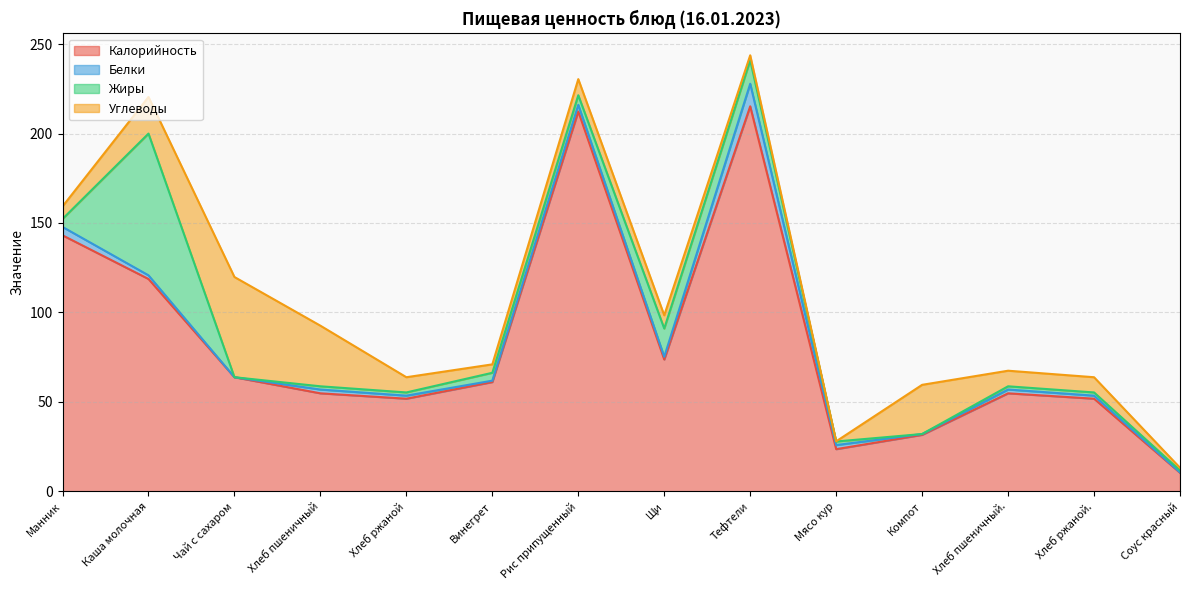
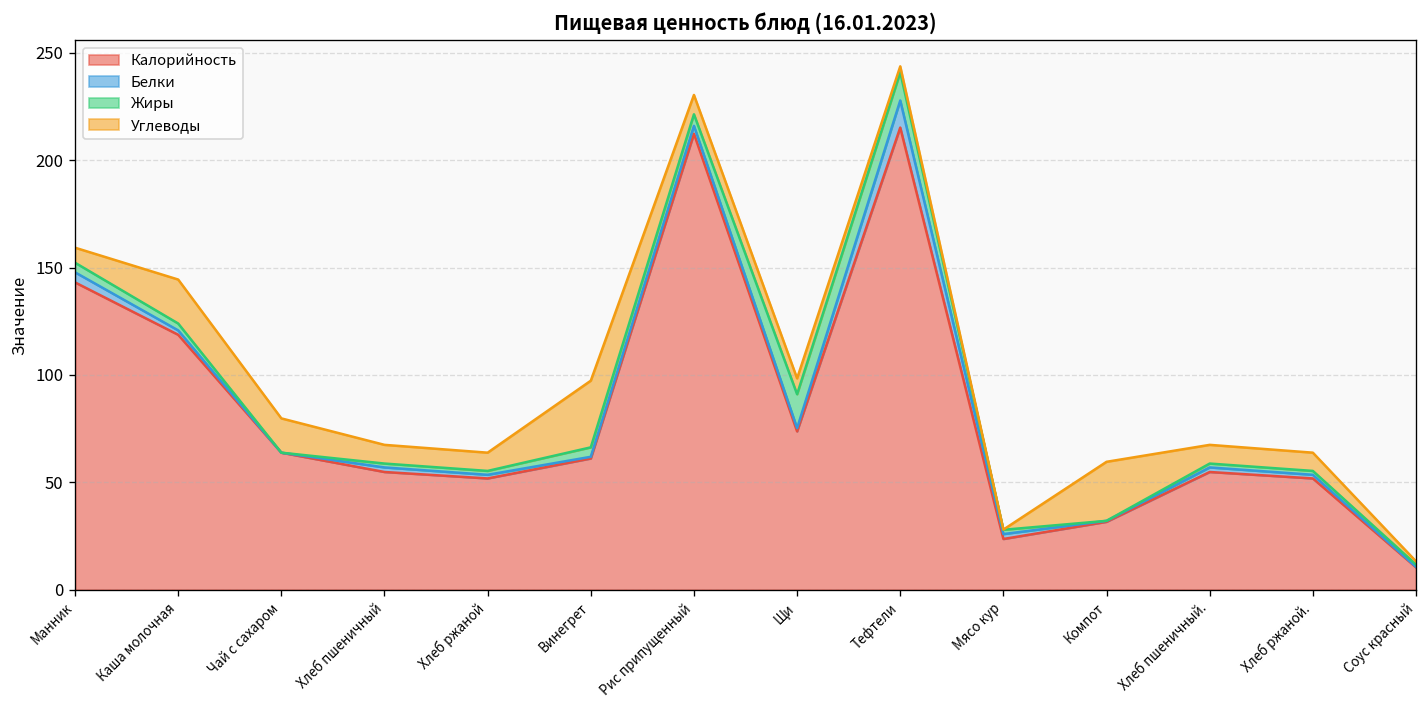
  {
    "Калорийность": {
      "Манник": 143,
      "Каша молочная": 119,
      "Хлеб пшеничный": 55,
      "Хлеб ржаной": 52,
      "Рис припущенный": 212,
      "Щи": 74,
      "Тефтели": 215,
      "Мясо кур": 24,
      "Хлеб пшеничный.": 55,
      "Хлеб ржаной.": 52
    },
    "Белки": {
      "Манник": 5,
      "Каша молочная": 2,
      "Хлеб пшеничный": 2,
      "Хлеб ржаной": 2,
      "Рис припущенный": 4,
      "Щи": 2,
      "Тефтели": 13,
      "Мясо кур": 2,
      "Хлеб пшеничный.": 2,
      "Хлеб ржаной.": 2
    },
    "Жиры": {
      "Манник": 4,
-     "Каша молочная": 79,
+     "Каша молочная": 3,
      "Хлеб пшеничный": 2,
      "Хлеб ржаной": 2,
      "Винегрет": 4,
      "Рис припущенный": 5,
      "Щи": 16,
      "Тефтели": 13,
      "Хлеб пшеничный.": 2,
      "Хлеб ржаной.": 2
    },
    "Углеводы": {
      "Манник": 7,
-     "Чай с сахаром": 56,
-     "Хлеб пшеничный": 34,
+     "Чай с сахаром": 16,
+     "Хлеб пшеничный": 9,
      "Хлеб ржаной": 9,
-     "Винегрет": 5,
+     "Винегрет": 31,
      "Рис припущенный": 9,
      "Щи": 7,
      "Тефтели": 3,
      "Компот": 27,
      "Хлеб пшеничный.": 9,
      "Хлеб ржаной.": 9,
      "Соус красный": 2
    }
  }
